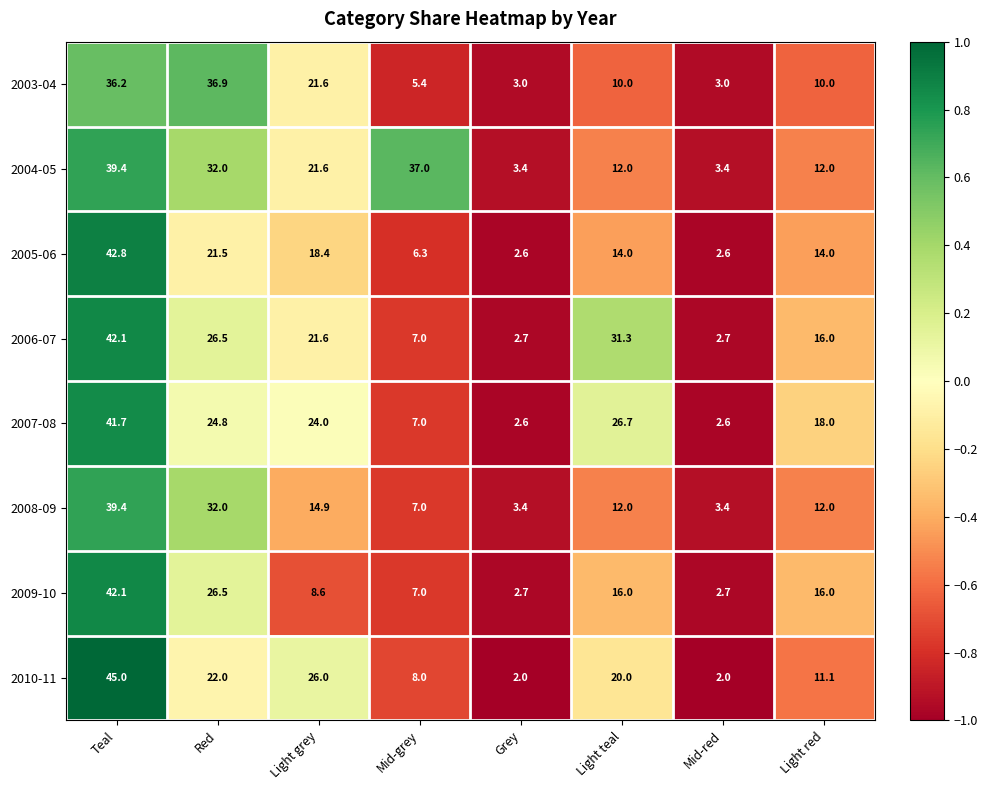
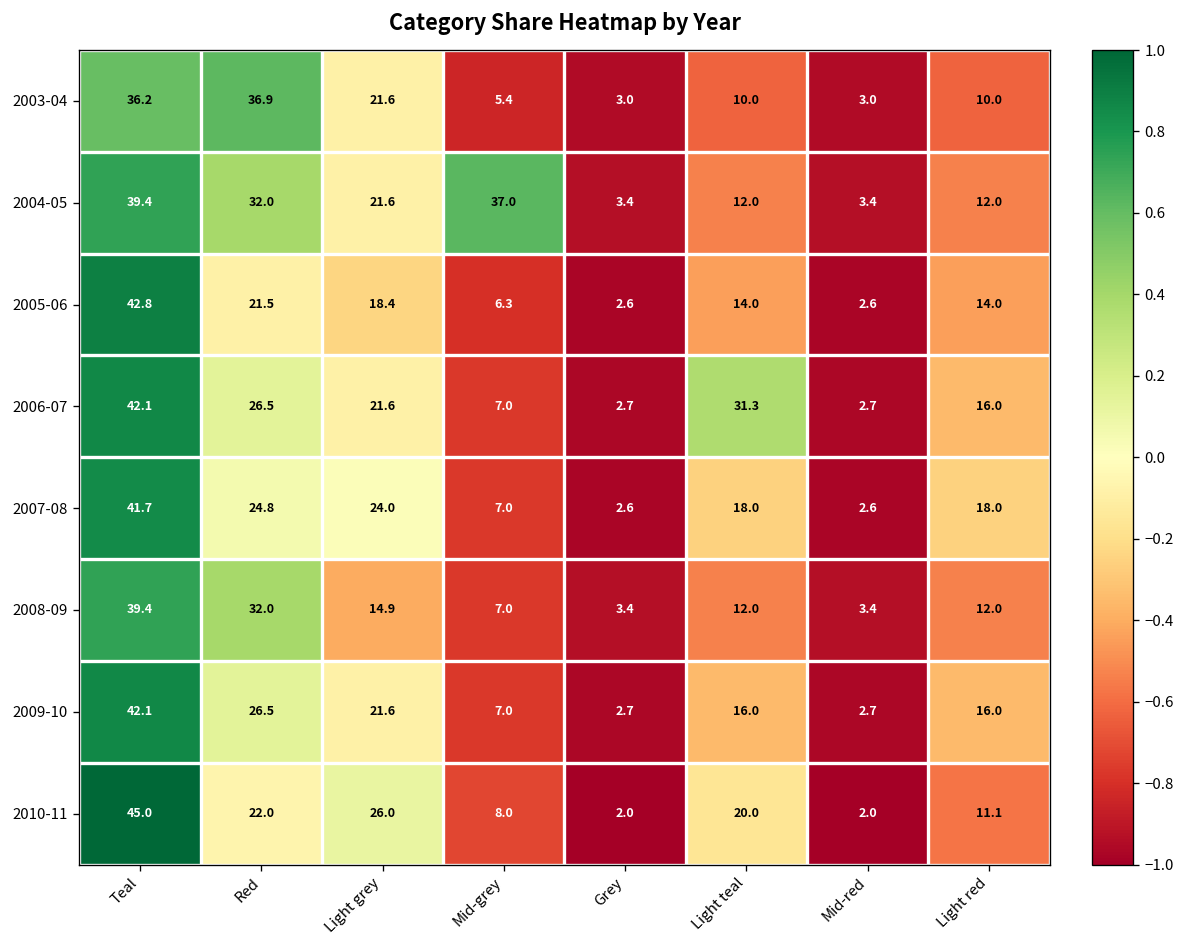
  {
    "2003-04": {
      "Teal": 36.2,
      "Red": 36.9,
      "Light grey": 21.6,
      "Mid-grey": 5.4,
      "Grey": 3.0,
      "Light teal": 10.0,
      "Mid-red": 3.0,
      "Light red": 10.0
    },
    "2004-05": {
      "Teal": 39.4,
      "Red": 32.0,
      "Light grey": 21.6,
      "Mid-grey": 37.0,
      "Grey": 3.4,
      "Light teal": 12.0,
      "Mid-red": 3.4,
      "Light red": 12.0
    },
    "2005-06": {
      "Teal": 42.8,
      "Red": 21.5,
      "Light grey": 18.4,
      "Mid-grey": 6.3,
      "Grey": 2.6,
      "Light teal": 14.0,
      "Mid-red": 2.6,
      "Light red": 14.0
    },
    "2006-07": {
      "Teal": 42.1,
      "Red": 26.5,
      "Light grey": 21.6,
      "Mid-grey": 7.0,
      "Grey": 2.7,
      "Light teal": 31.3,
      "Mid-red": 2.7,
      "Light red": 16.0
    },
    "2007-08": {
      "Teal": 41.7,
      "Red": 24.8,
      "Light grey": 24.0,
      "Mid-grey": 7.0,
      "Grey": 2.6,
-     "Light teal": 26.7,
+     "Light teal": 18.0,
      "Mid-red": 2.6,
      "Light red": 18.0
    },
    "2008-09": {
      "Teal": 39.4,
      "Red": 32.0,
      "Light grey": 14.9,
      "Mid-grey": 7.0,
      "Grey": 3.4,
      "Light teal": 12.0,
      "Mid-red": 3.4,
      "Light red": 12.0
    },
    "2009-10": {
      "Teal": 42.1,
      "Red": 26.5,
-     "Light grey": 8.6,
+     "Light grey": 21.6,
      "Mid-grey": 7.0,
      "Grey": 2.7,
      "Light teal": 16.0,
      "Mid-red": 2.7,
      "Light red": 16.0
    },
    "2010-11": {
      "Teal": 45.0,
      "Red": 22.0,
      "Light grey": 26.0,
      "Mid-grey": 8.0,
      "Grey": 2.0,
      "Light teal": 20.0,
      "Mid-red": 2.0,
      "Light red": 11.1
    }
  }
